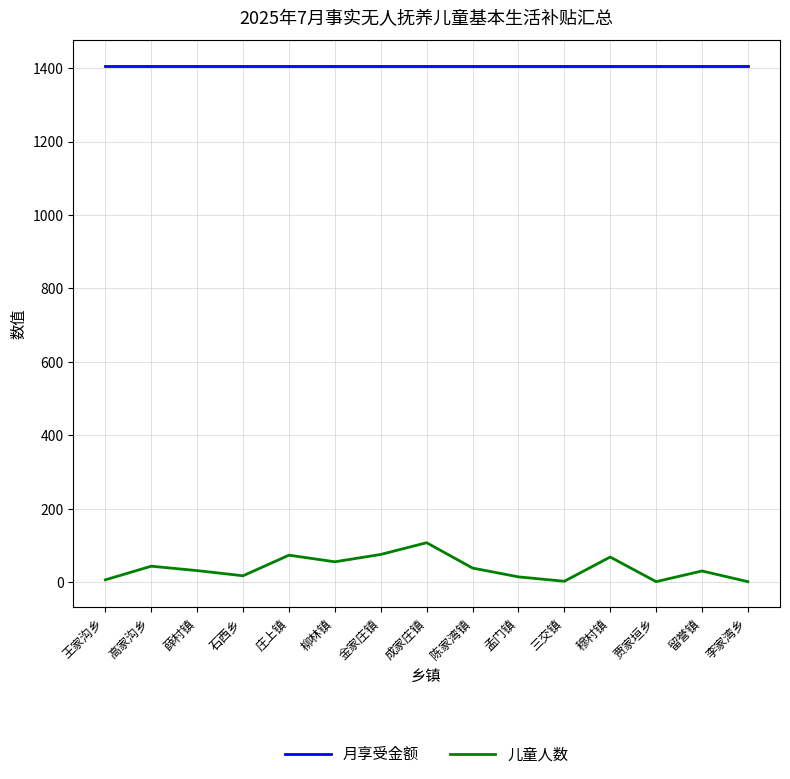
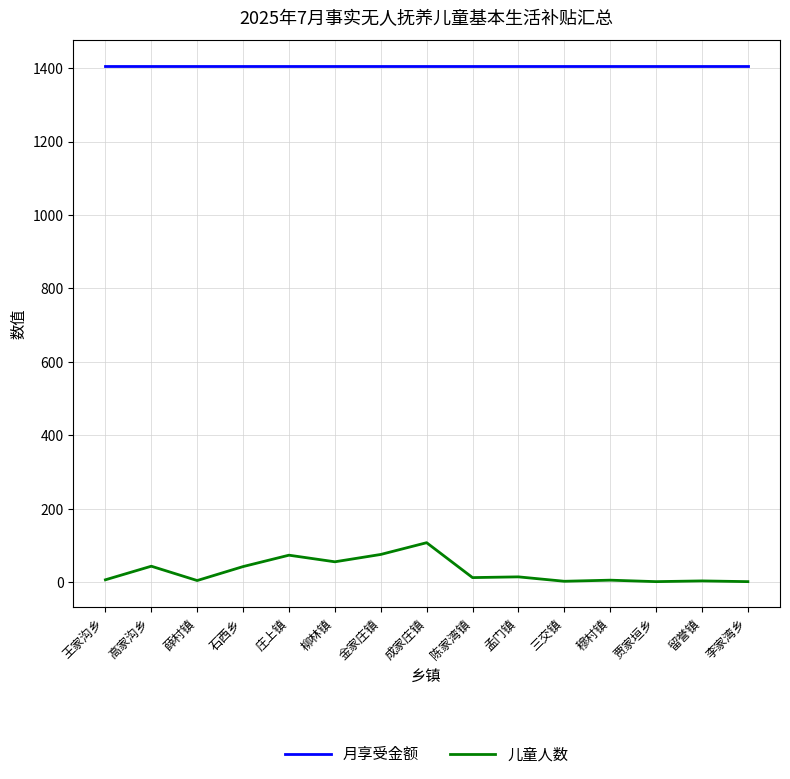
  {
    "月享受金额": {
      "王家沟乡": 1410,
      "高家沟乡": 1410,
      "薛村镇": 1410,
      "石西乡": 1410,
      "庄上镇": 1410,
      "柳林镇": 1410,
      "金家庄镇": 1410,
      "成家庄镇": 1410,
      "陈家湾镇": 1410,
      "孟门镇": 1410,
      "三交镇": 1410,
      "穆村镇": 1410,
      "贾家垣乡": 1410,
      "留誉镇": 1410,
      "李家湾乡": 1410
    },
    "儿童人数": {
      "王家沟乡": 10,
      "高家沟乡": 40,
-     "薛村镇": 30,
-     "石西乡": 20,
+     "薛村镇": 10,
+     "石西乡": 40,
      "庄上镇": 70,
      "柳林镇": 60,
      "金家庄镇": 80,
      "成家庄镇": 110,
-     "陈家湾镇": 40,
+     "陈家湾镇": 10,
      "孟门镇": 20,
      "三交镇": 0,
-     "穆村镇": 70,
+     "穆村镇": 10,
      "贾家垣乡": 0,
-     "留誉镇": 30,
+     "留誉镇": 0,
      "李家湾乡": 0
    }
  }
